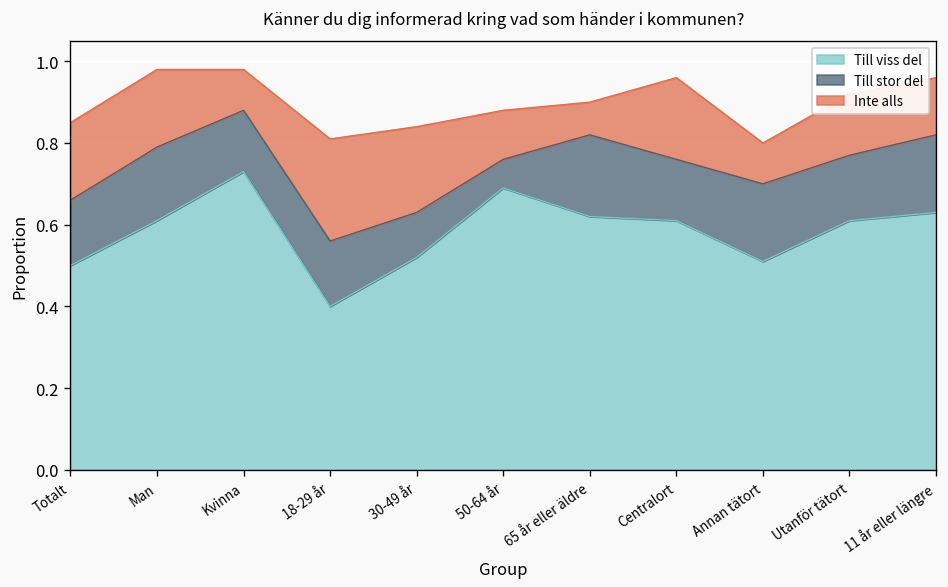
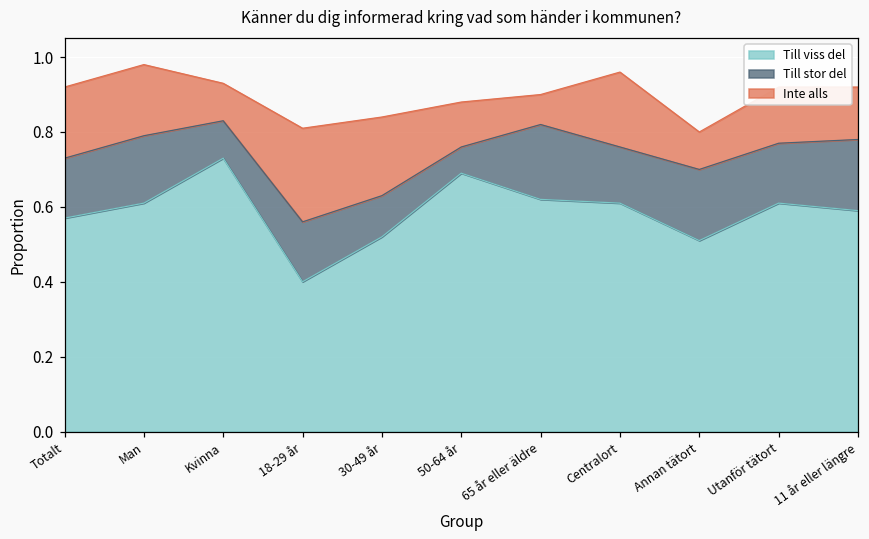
  {
    "Till viss del": {
-     "Totalt": 0.50,
+     "Totalt": 0.57,
      "Man": 0.61,
      "Kvinna": 0.73,
      "18-29 år": 0.40,
      "30-49 år": 0.52,
      "50-64 år": 0.69,
      "65 år eller äldre": 0.62,
      "Centralort": 0.61,
      "Annan tätort": 0.51,
      "Utanför tätort": 0.61,
-     "11 år eller längre": 0.63
+     "11 år eller längre": 0.59
    },
    "Till stor del": {
      "Totalt": 0.16,
      "Man": 0.18,
-     "Kvinna": 0.15,
+     "Kvinna": 0.10,
      "18-29 år": 0.16,
      "30-49 år": 0.11,
      "50-64 år": 0.07,
      "65 år eller äldre": 0.20,
      "Centralort": 0.15,
      "Annan tätort": 0.19,
      "Utanför tätort": 0.16,
      "11 år eller längre": 0.19
    },
    "Inte alls": {
      "Totalt": 0.19,
      "Man": 0.19,
      "Kvinna": 0.10,
      "18-29 år": 0.25,
      "30-49 år": 0.21,
      "50-64 år": 0.12,
      "65 år eller äldre": 0.08,
      "Centralort": 0.20,
      "Annan tätort": 0.10,
      "11 år eller längre": 0.14
    }
  }
